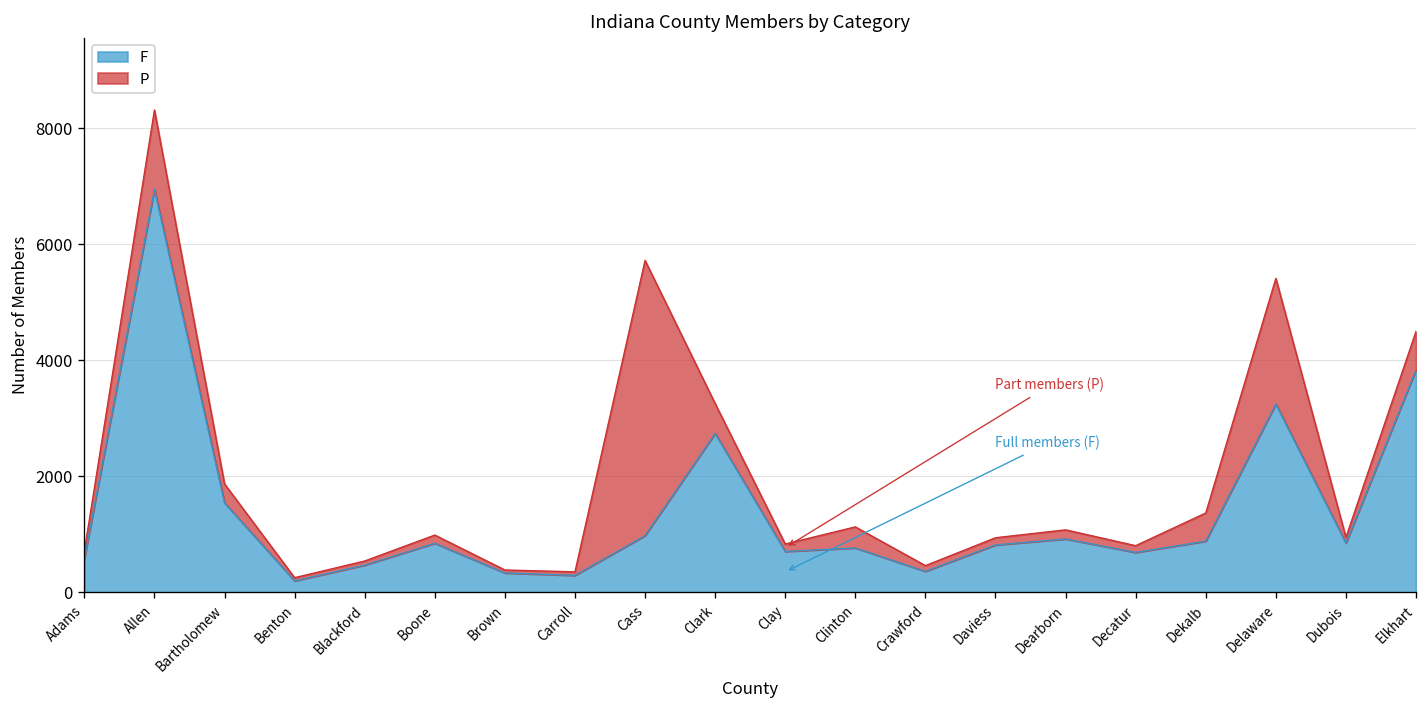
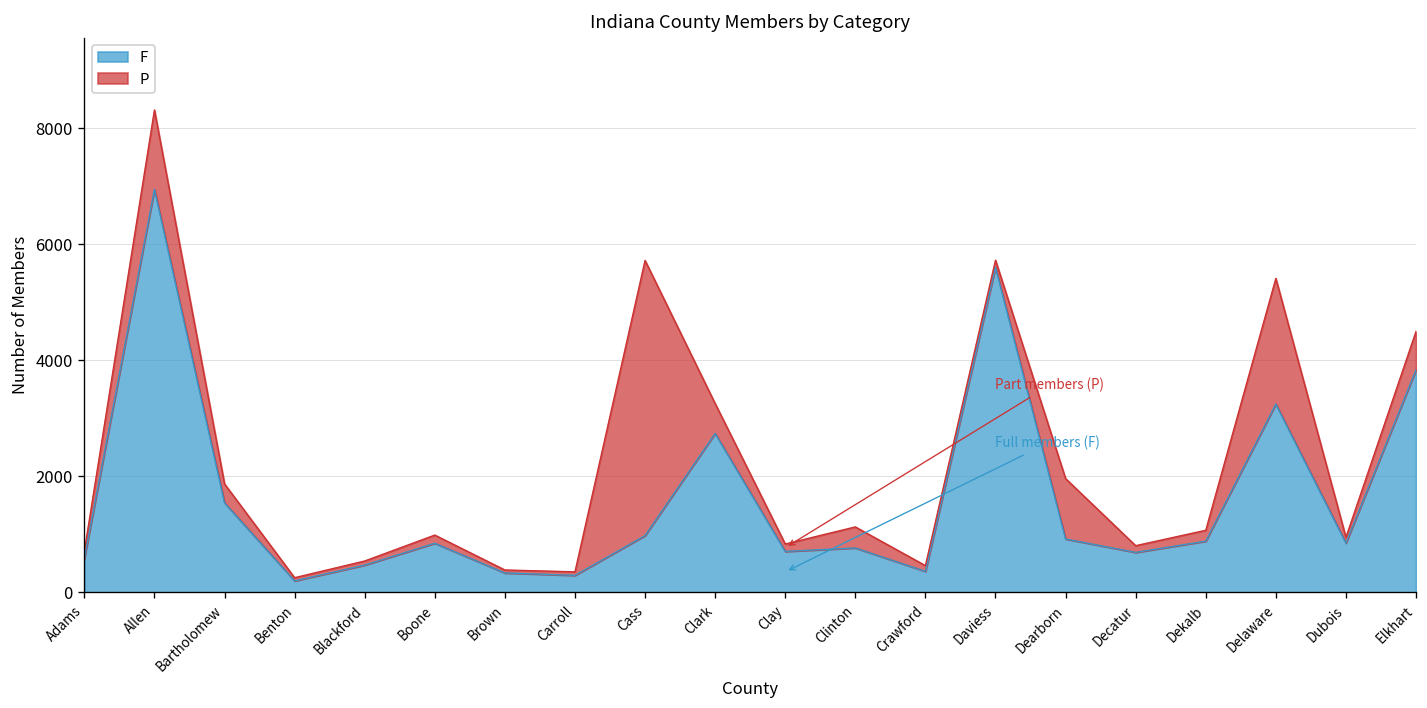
  {
    "F": {
      "Adams": 600,
      "Allen": 7000,
      "Bartholomew": 1500,
      "Benton": 200,
      "Blackford": 500,
      "Boone": 800,
      "Carroll": 300,
      "Cass": 1000,
      "Clark": 2700,
      "Clay": 700,
      "Clinton": 800,
      "Crawford": 400,
-     "Daviess": 800,
+     "Daviess": 5600,
      "Dearborn": 900,
      "Decatur": 700,
      "Dekalb": 900,
      "Delaware": 3200,
      "Dubois": 900,
      "Elkhart": 3800
    },
    "P": {
      "Adams": 100,
      "Allen": 1400,
      "Bartholomew": 300,
      "Benton": 100,
      "Blackford": 100,
      "Boone": 100,
      "Carroll": 100,
      "Cass": 4700,
      "Clark": 500,
      "Clay": 100,
      "Clinton": 400,
      "Crawford": 100,
      "Daviess": 100,
-     "Dearborn": 200,
+     "Dearborn": 1000,
      "Decatur": 100,
-     "Dekalb": 500,
+     "Dekalb": 200,
      "Delaware": 2200,
      "Dubois": 100,
      "Elkhart": 700
    }
  }
